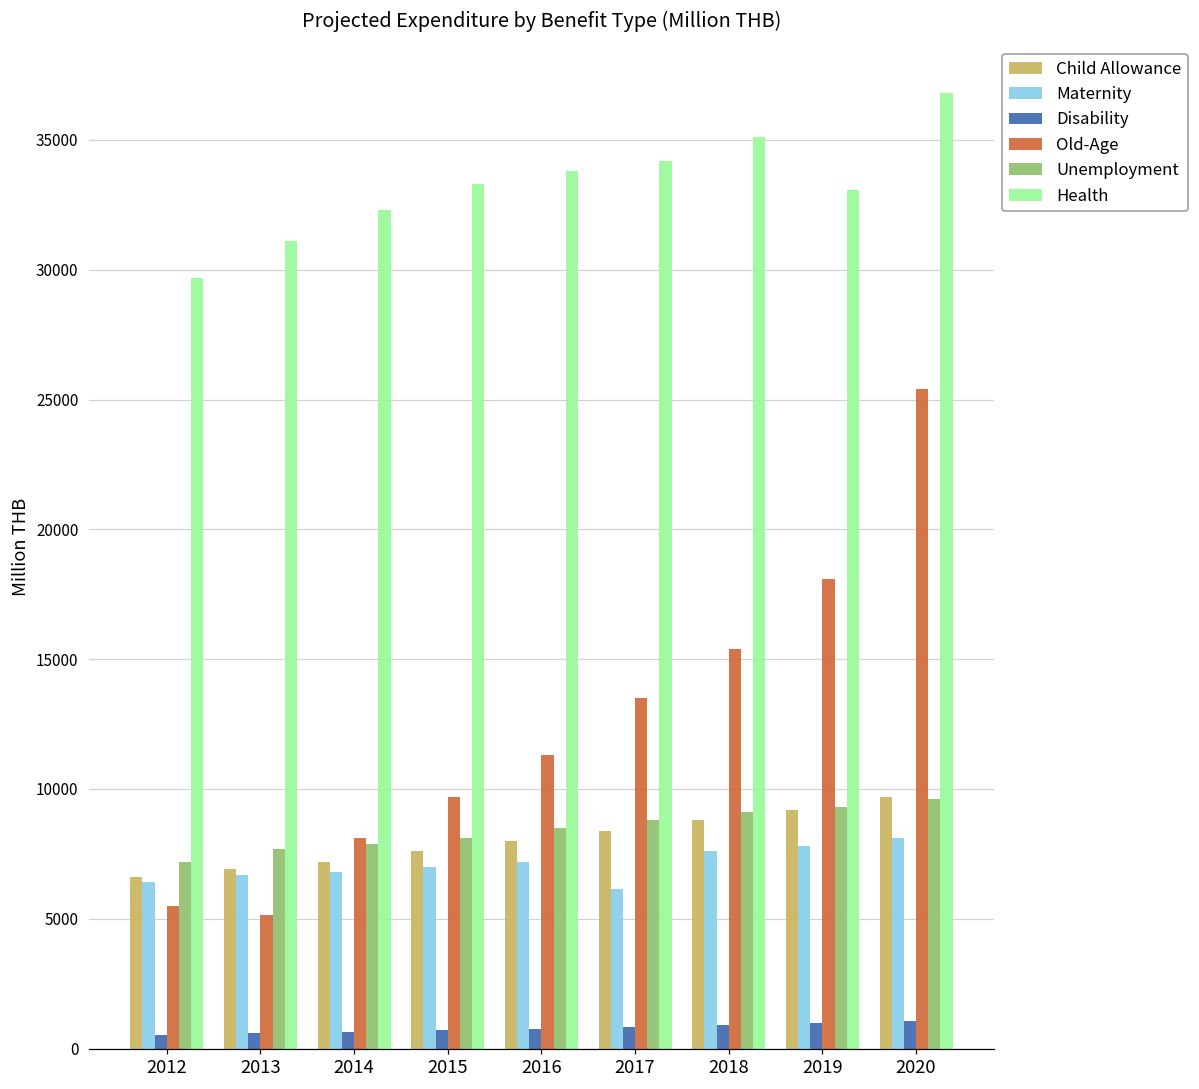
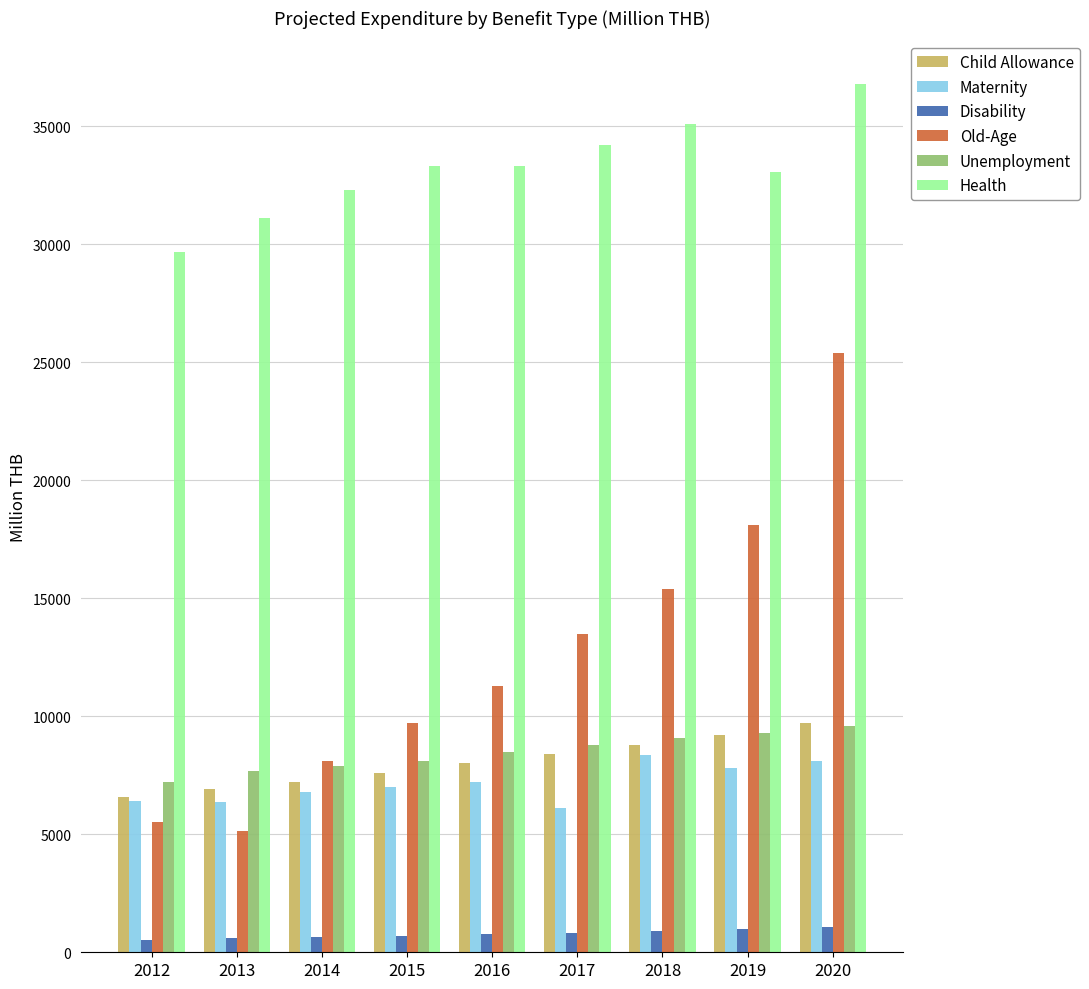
  {
    "Maternity": {
      "2012": 6400,
-     "2013": 6700,
+     "2013": 6400,
      "2014": 6800,
      "2015": 7000,
      "2016": 7200,
      "2017": 6100,
-     "2018": 7600,
+     "2018": 8400,
      "2019": 7800,
      "2020": 8100
    },
    "Disability": {
      "2012": 500,
      "2013": 600,
      "2014": 700,
      "2015": 700,
      "2016": 800,
      "2017": 800,
      "2018": 900,
      "2019": 1000,
      "2020": 1100
    },
    "Old-Age": {
      "2012": 5500,
      "2013": 5100,
      "2014": 8100,
      "2015": 9700,
      "2016": 11300,
      "2017": 13500,
      "2018": 15400,
      "2019": 18100,
      "2020": 25400
    },
    "Health": {
      "2012": 29700,
      "2013": 31100,
      "2014": 32300,
      "2015": 33300,
-     "2016": 33800,
+     "2016": 33300,
      "2017": 34200,
      "2018": 35100,
      "2019": 33100,
      "2020": 36800
    }
  }
